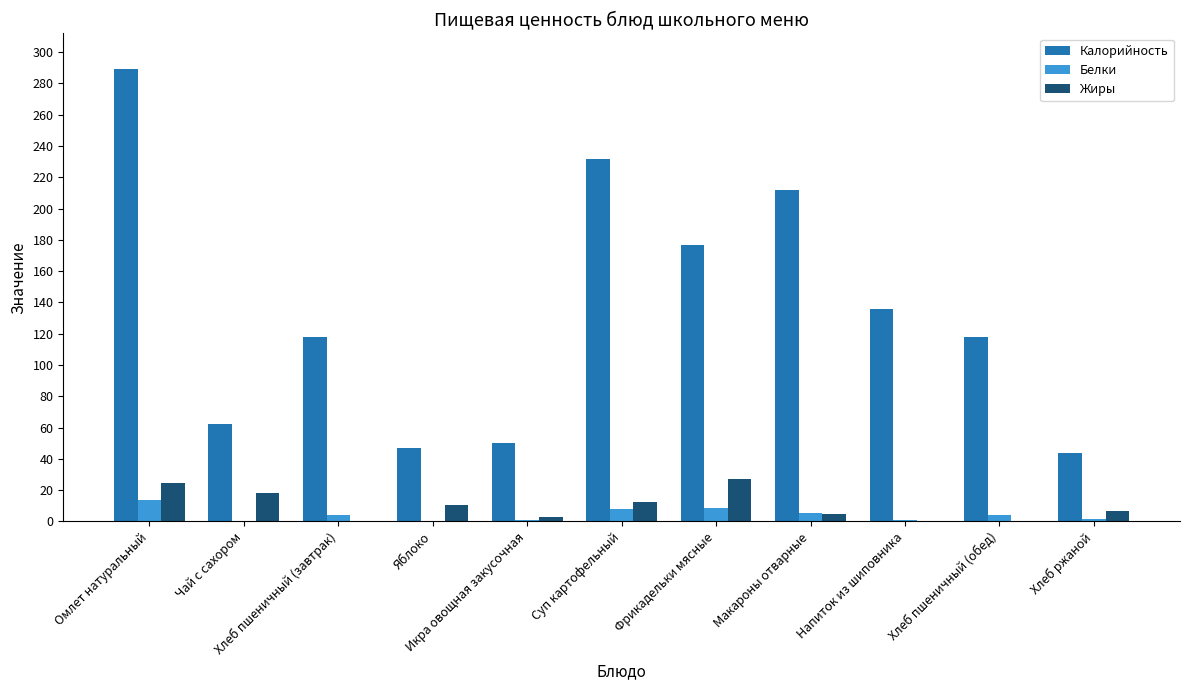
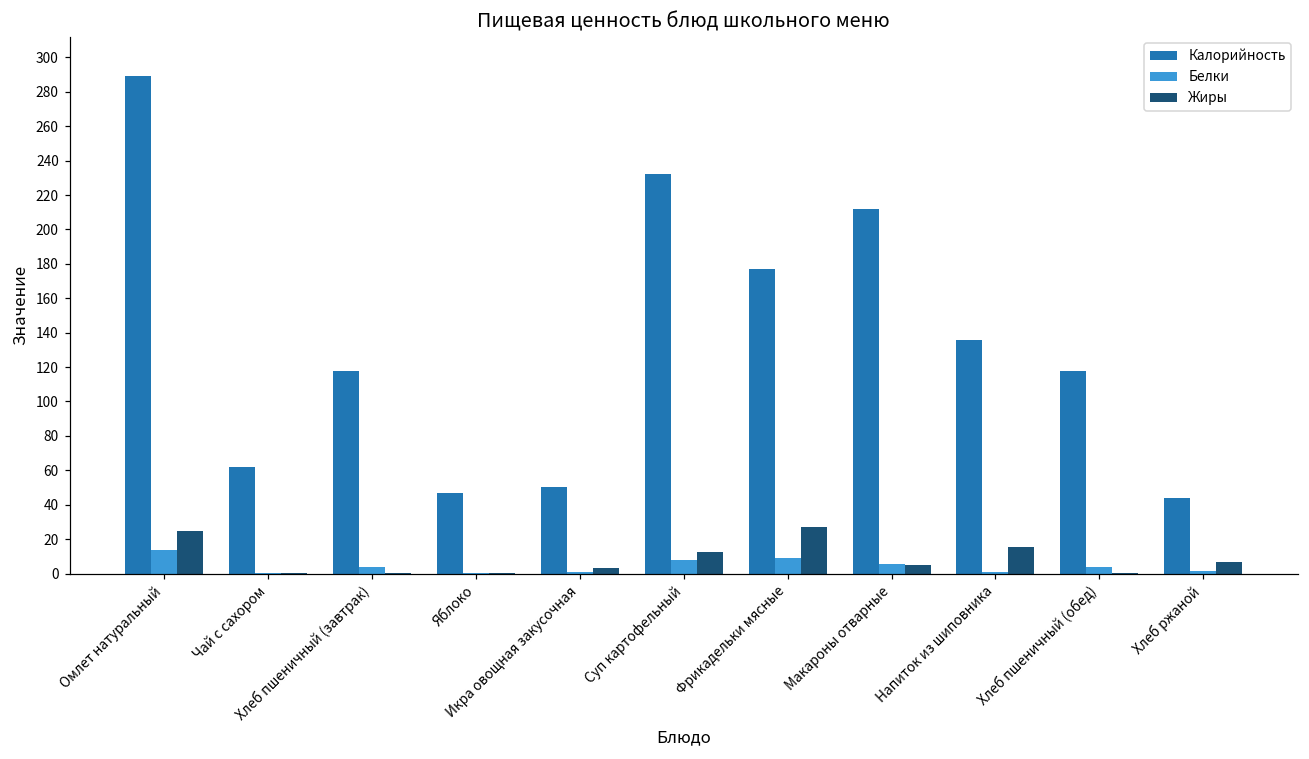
  {
    "Жиры": {
      "Омлет натуральный": 25,
-     "Чай с сахором": 18,
-     "Яблоко": 11,
+     "Чай с сахором": 0,
+     "Яблоко": 0,
      "Икра овощная закусочная": 3,
      "Суп картофельный": 12,
      "Фрикадельки мясные": 27,
      "Макароны отварные": 5,
-     "Напиток из шиповника": 0,
+     "Напиток из шиповника": 15,
      "Хлеб ржаной": 7
    }
  }
